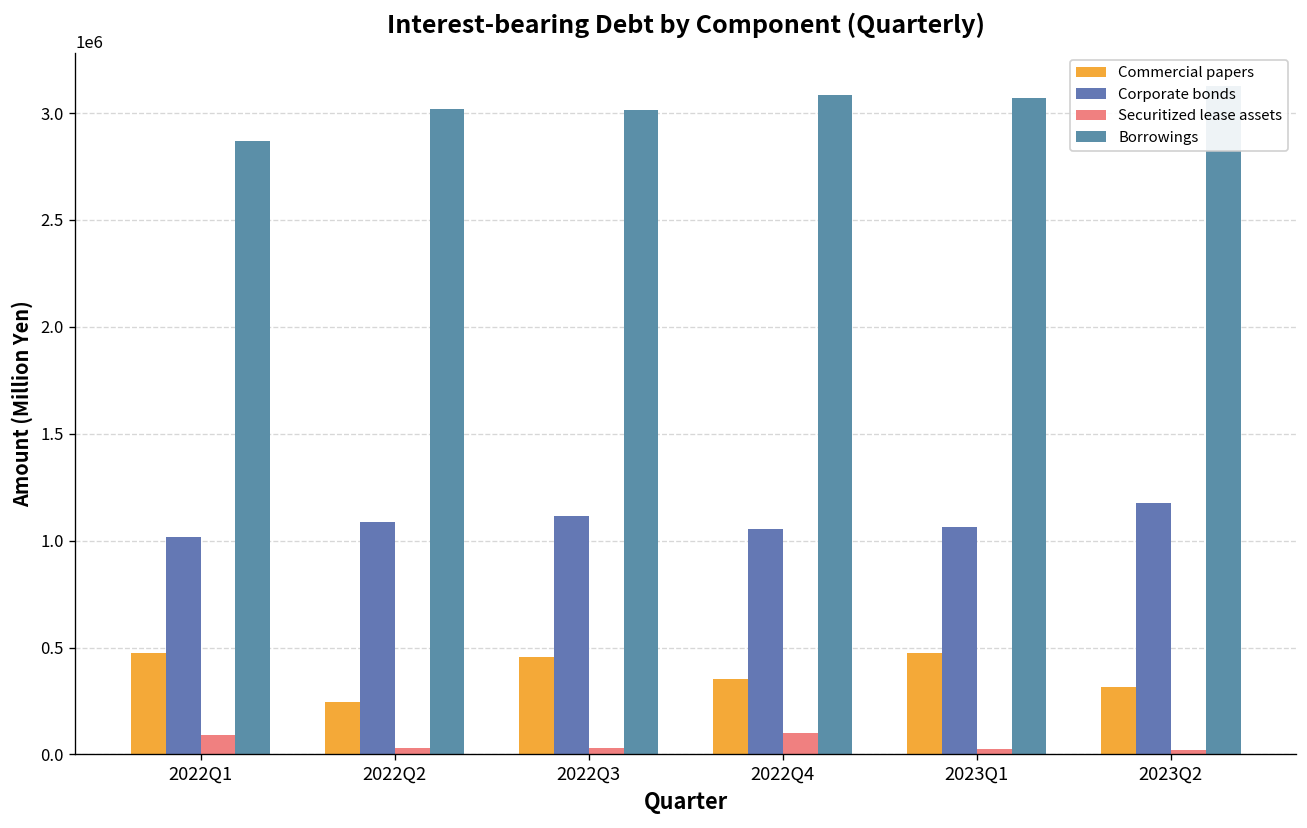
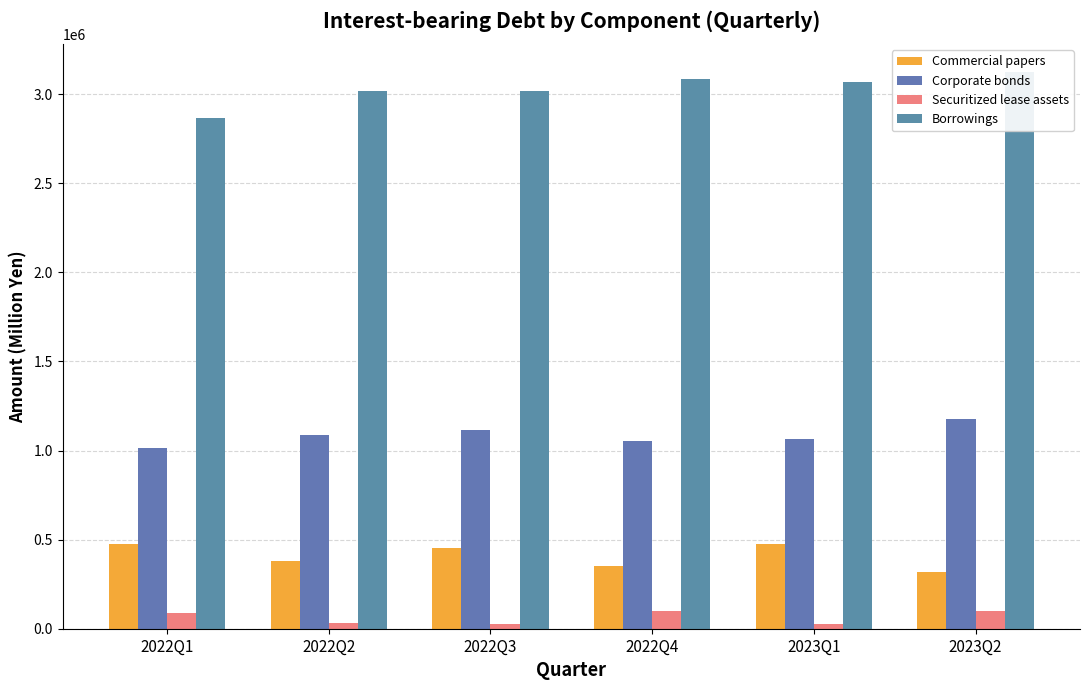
  {
    "Commercial papers": {
      "2022Q1": 480000,
-     "2022Q2": 240000,
+     "2022Q2": 380000,
      "2022Q3": 460000,
      "2022Q4": 350000,
      "2023Q1": 480000,
      "2023Q2": 320000
    },
    "Securitized lease assets": {
      "2022Q1": 90000,
      "2022Q2": 30000,
      "2022Q3": 30000,
      "2022Q4": 100000,
      "2023Q1": 20000,
-     "2023Q2": 20000
+     "2023Q2": 100000
    }
  }
